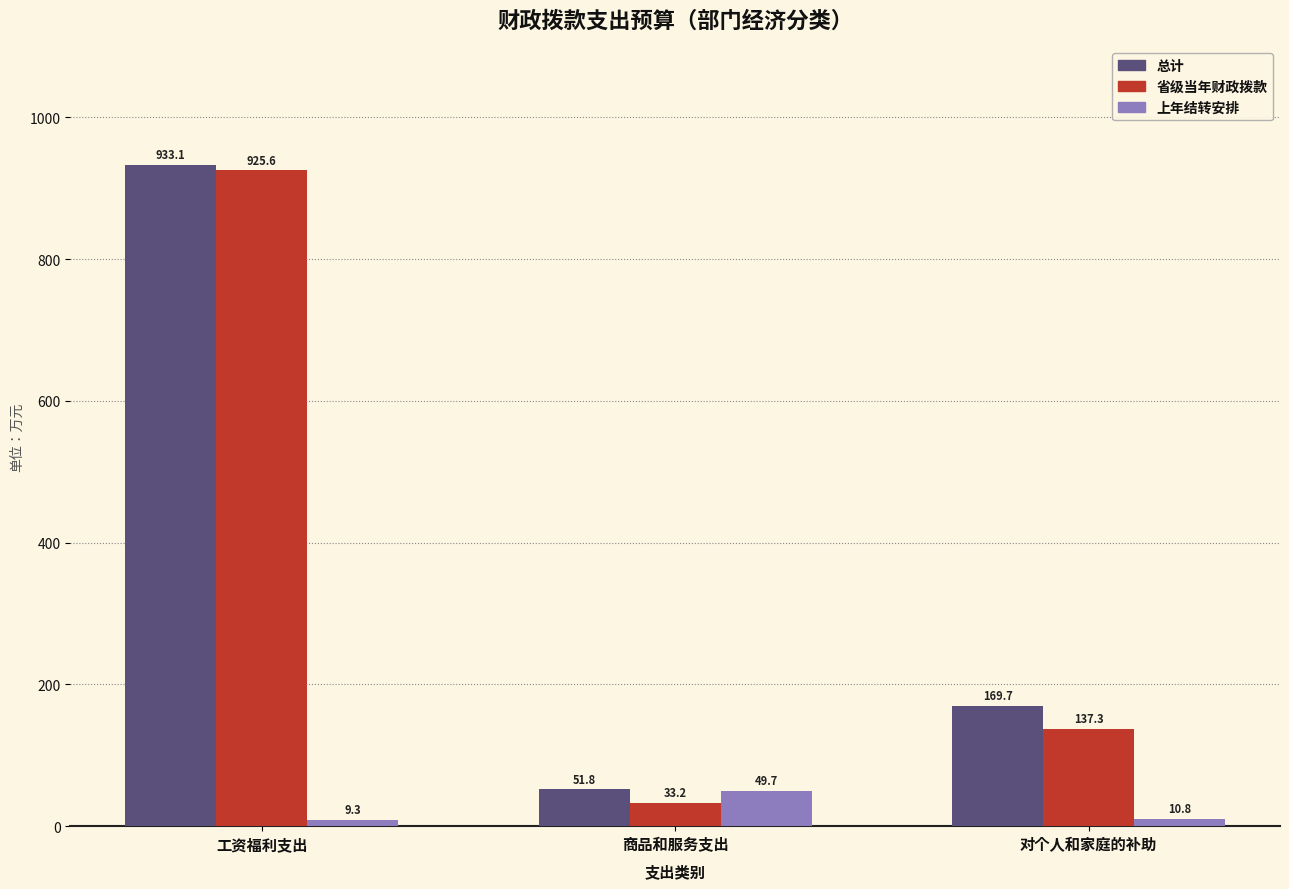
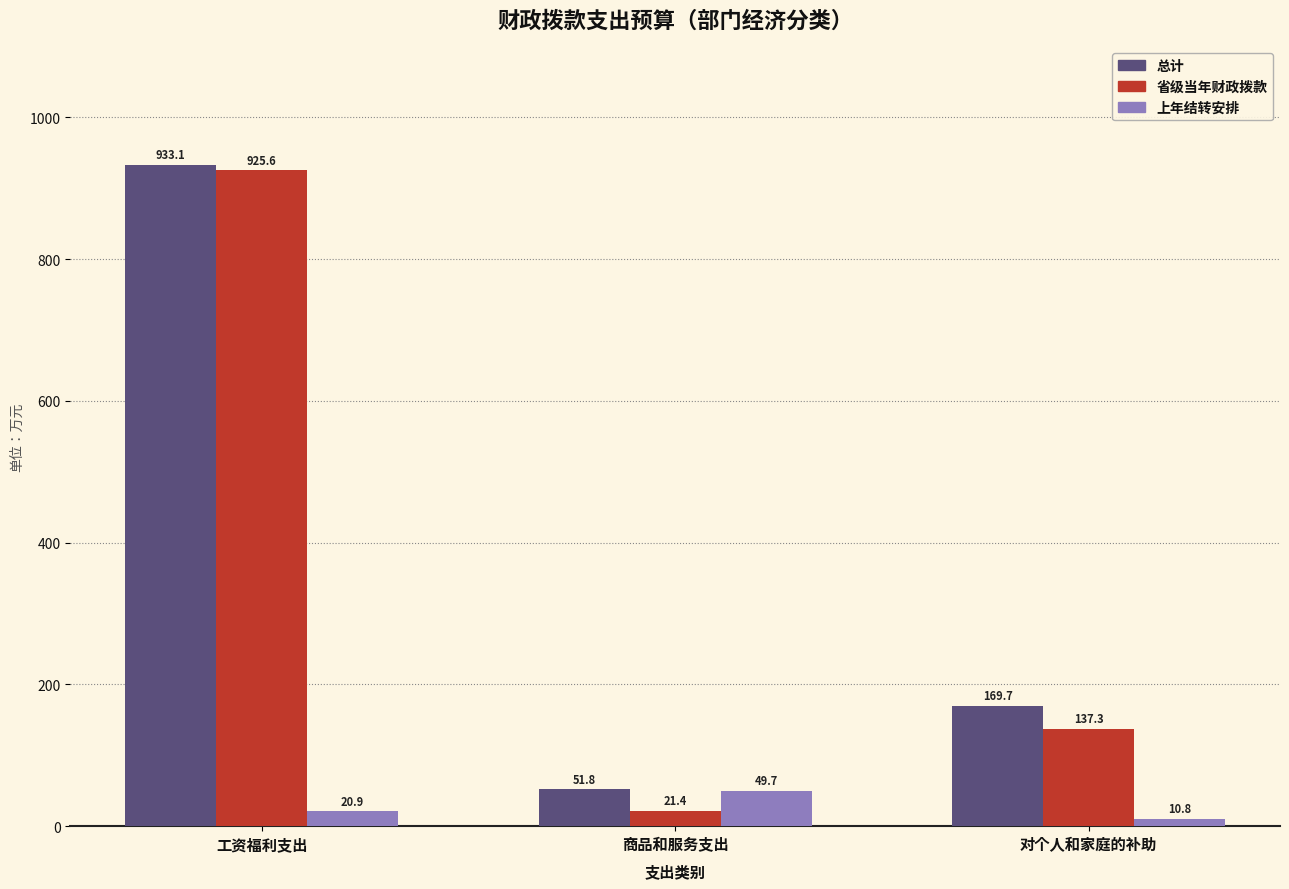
  {
    "总计": {
      "工资福利支出": 933.1,
      "商品和服务支出": 51.8,
      "对个人和家庭的补助": 169.7
    },
    "省级当年财政拨款": {
      "工资福利支出": 925.6,
-     "商品和服务支出": 33.2,
+     "商品和服务支出": 21.4,
      "对个人和家庭的补助": 137.3
    },
    "上年结转安排": {
-     "工资福利支出": 9.3,
+     "工资福利支出": 20.9,
      "商品和服务支出": 49.7,
      "对个人和家庭的补助": 10.8
    }
  }
